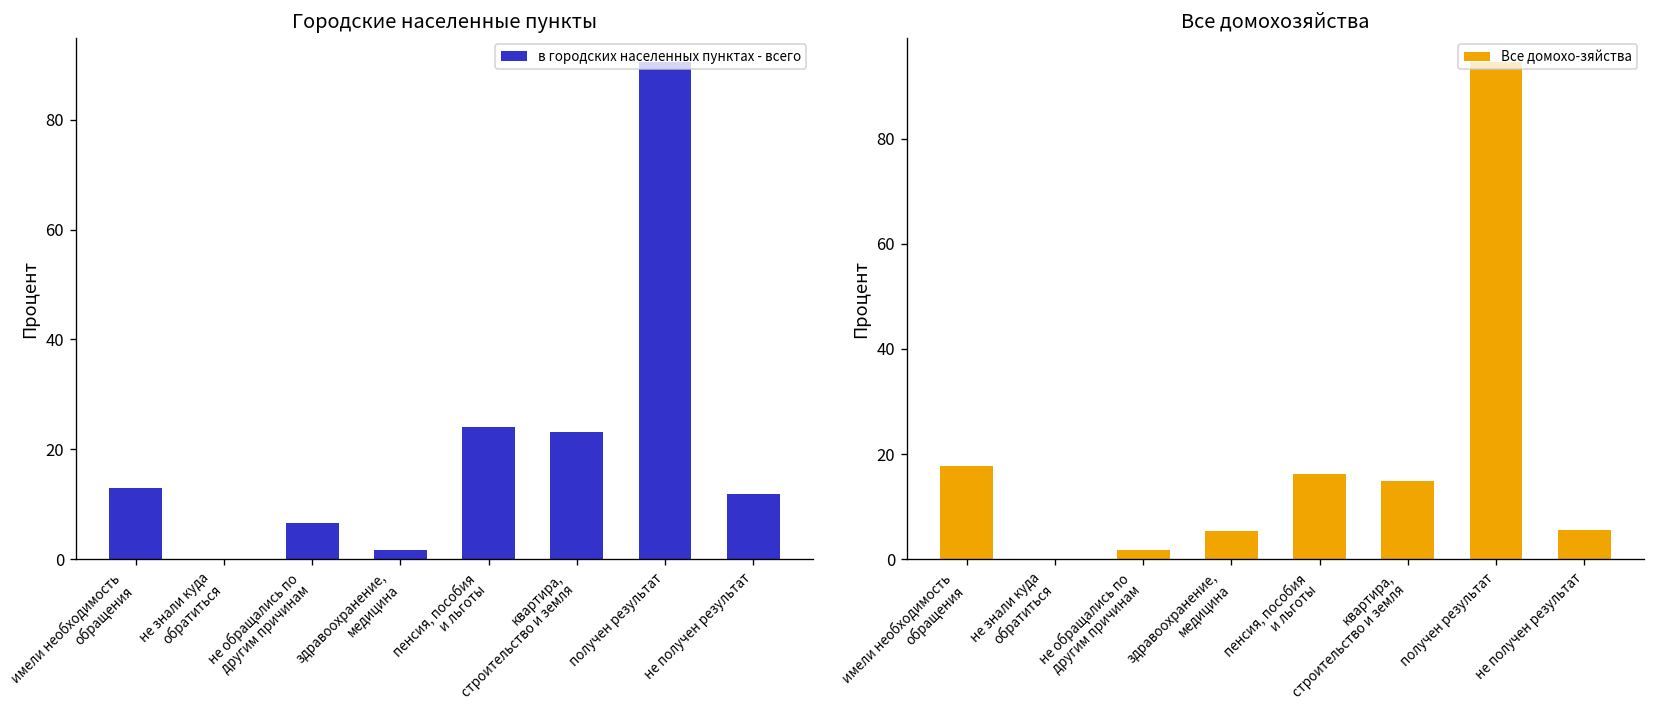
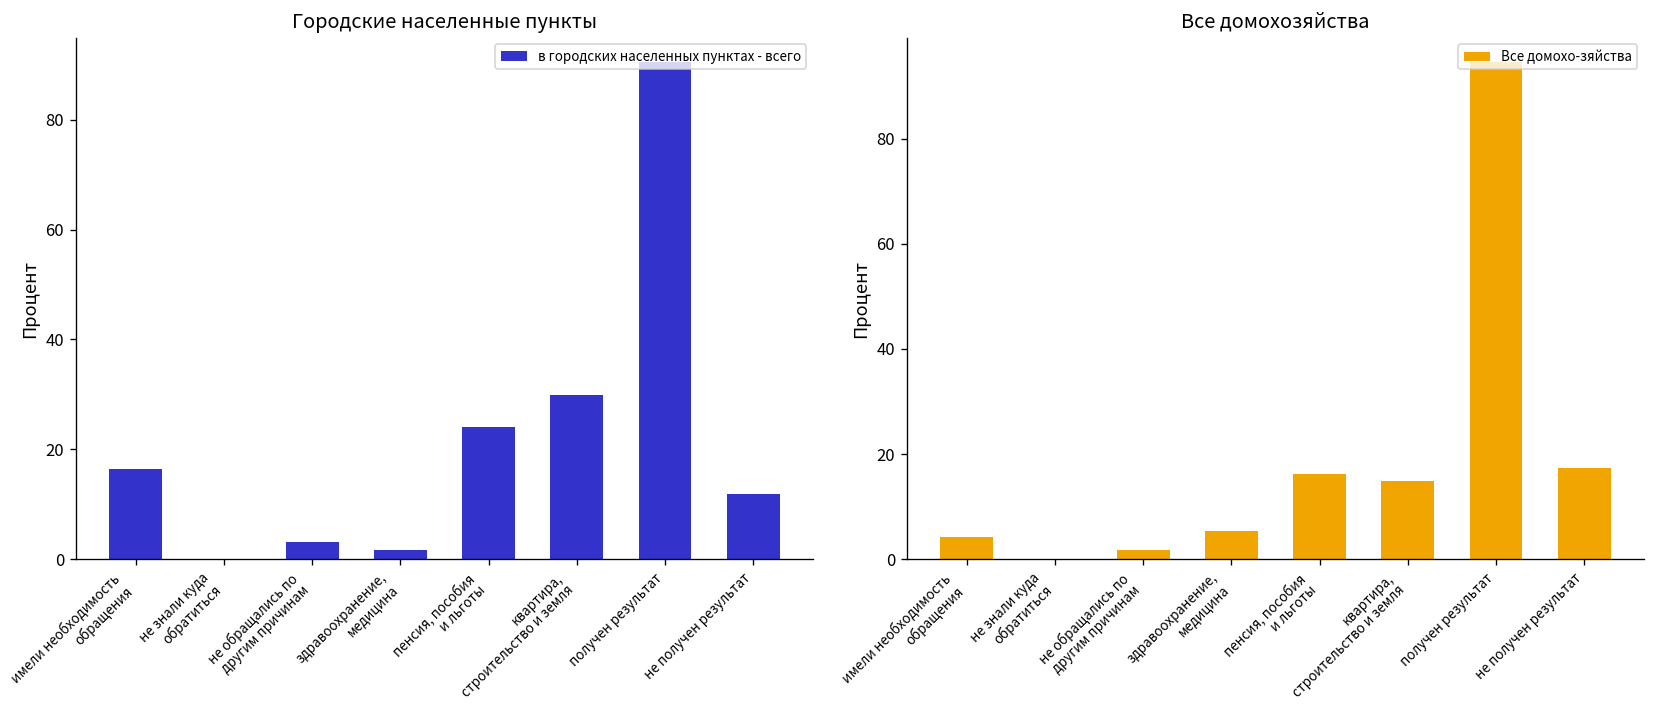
  {
    "Городские населенные пункты": {
-     "имели необходимость обращения": 13,
+     "имели необходимость обращения": 17,
      "не знали куда обратиться": 0,
-     "не обращались по другим причинам": 7,
+     "не обращались по другим причинам": 3,
      "здравоохранение, медицина": 2,
      "пенсия, пособия и льготы": 24,
-     "квартира, строительство и земля": 23,
+     "квартира, строительство и земля": 30,
      "не получен результат": 12
    },
    "Все домохозяйства": {
-     "имели необходимость обращения": 18,
+     "имели необходимость обращения": 4,
      "не знали куда обратиться": 0,
      "не обращались по другим причинам": 2,
      "здравоохранение, медицина": 5,
      "пенсия, пособия и льготы": 16,
      "квартира, строительство и земля": 15,
-     "не получен результат": 6
+     "не получен результат": 17
    }
  }
